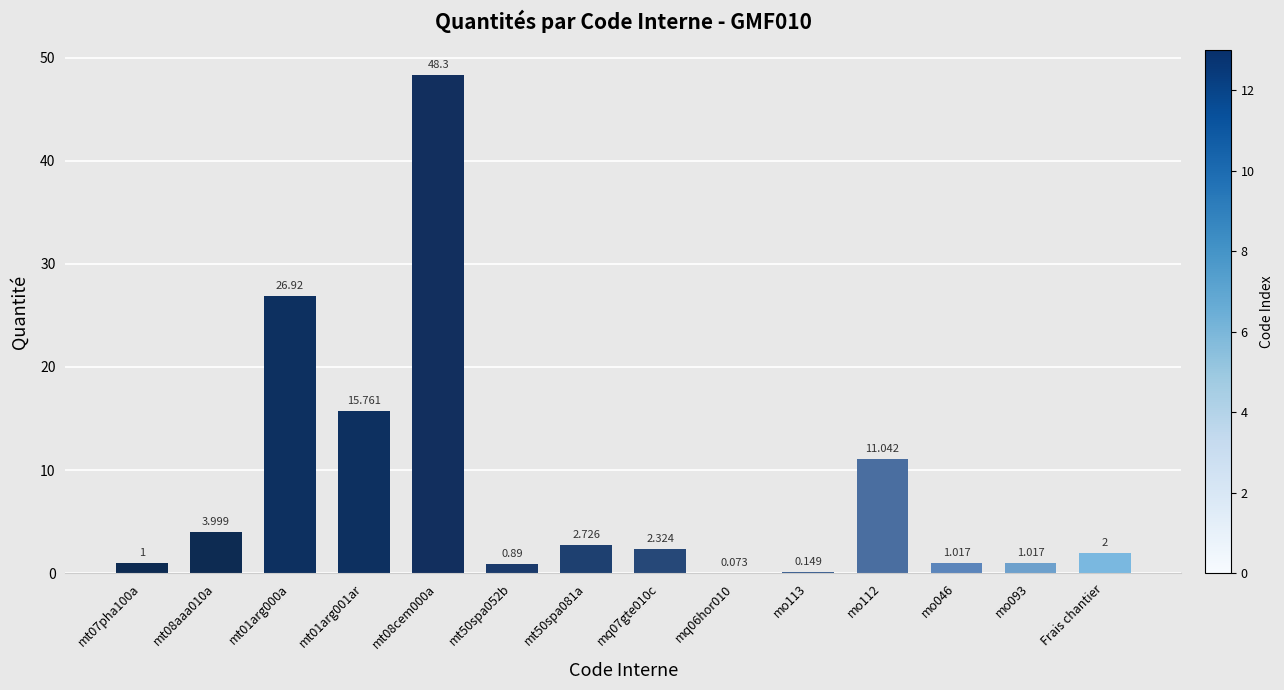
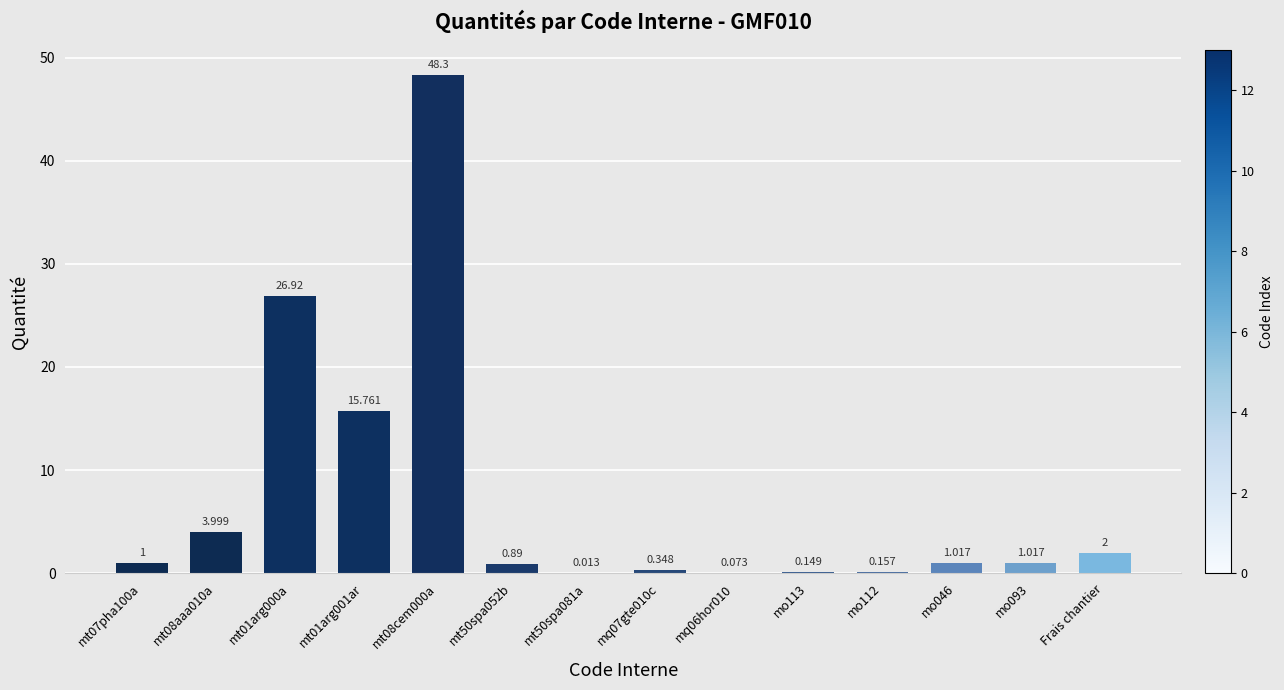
  {
    "mt07pha100a": 1,
    "mt08aaa010a": 3.999,
    "mt01arg000a": 26.92,
    "mt01arg001ar": 15.761,
    "mt08cem000a": 48.3,
    "mt50spa052b": 0.89,
-   "mt50spa081a": 2.726,
-   "mq07gte010c": 2.324,
+   "mt50spa081a": 0.013,
+   "mq07gte010c": 0.348,
    "mq06hor010": 0.073,
    "mo113": 0.149,
-   "mo112": 11.042,
+   "mo112": 0.157,
    "mo046": 1.017,
    "mo093": 1.017,
    "Frais chantier": 2
  }
